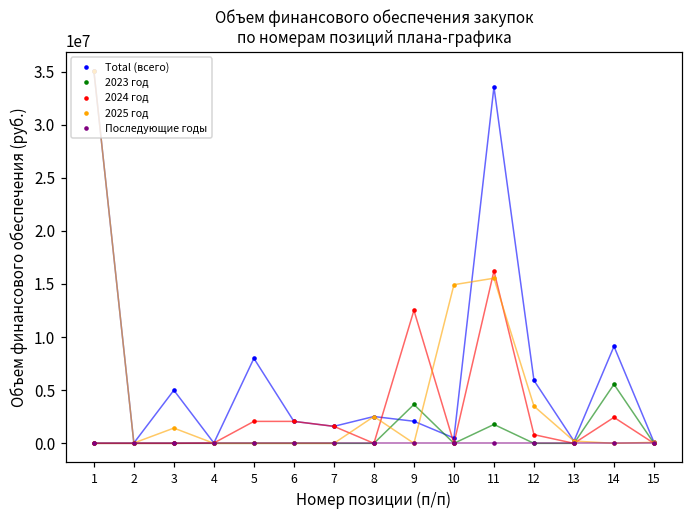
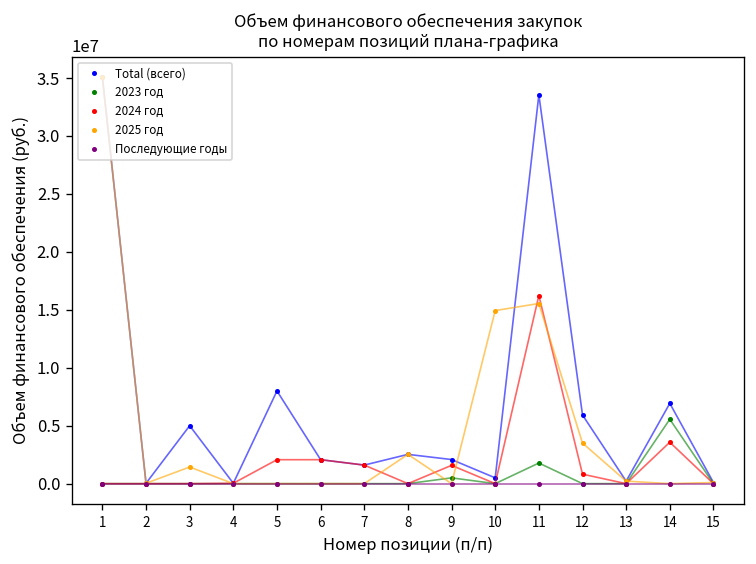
  {
    "Total (всего)": {
      "3": 5000000,
      "5": 8000000,
      "9": 2000000,
      "10": 1000000,
      "11": 34000000,
      "12": 6000000,
-     "14": 9000000
+     "14": 7000000
    },
    "2023 год": {
-     "9": 4000000,
+     "9": 1000000,
      "11": 2000000,
      "14": 6000000
    },
    "2024 год": {
      "5": 2000000,
-     "9": 13000000,
+     "9": 2000000,
      "11": 16000000,
      "12": 1000000,
-     "14": 2000000
+     "14": 4000000
    },
    "2025 год": {
      "3": 1000000,
      "10": 15000000,
      "11": 16000000,
      "12": 4000000
    },
    "Последующие годы": {
      "11": 0
    }
  }
